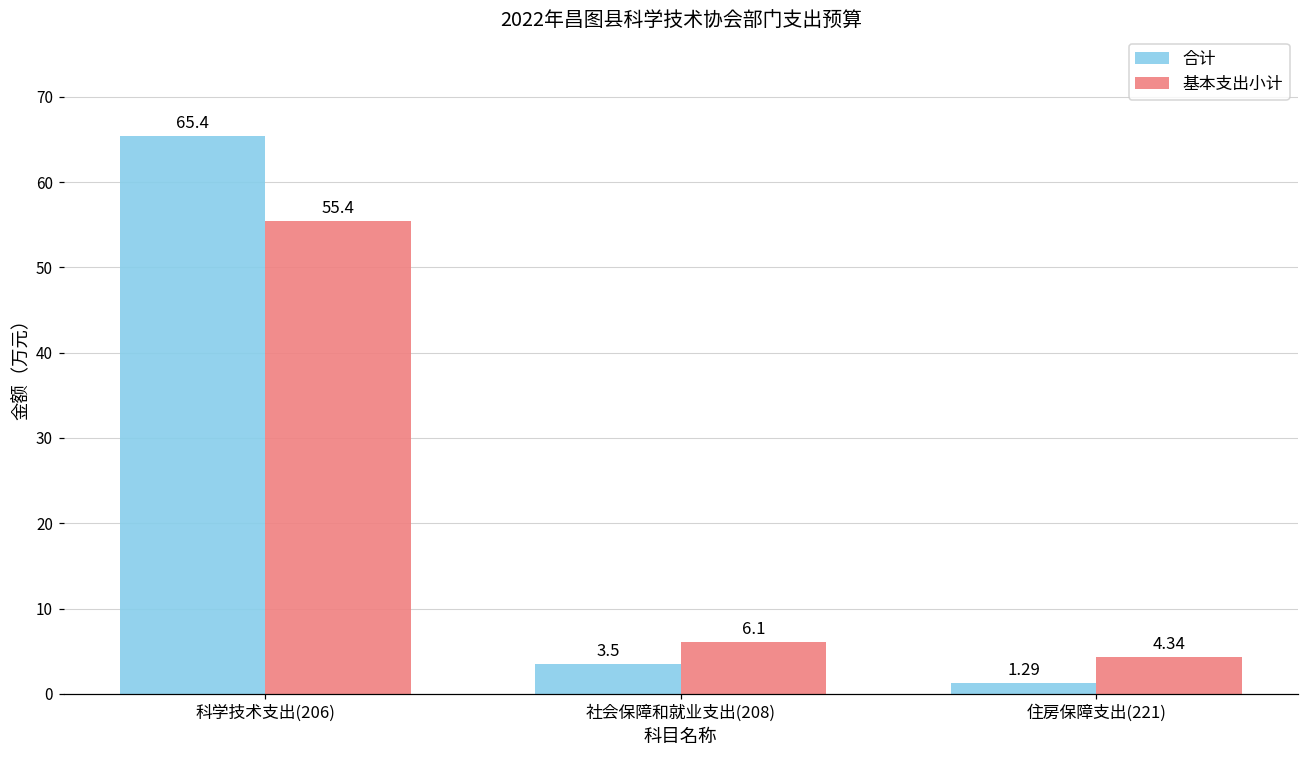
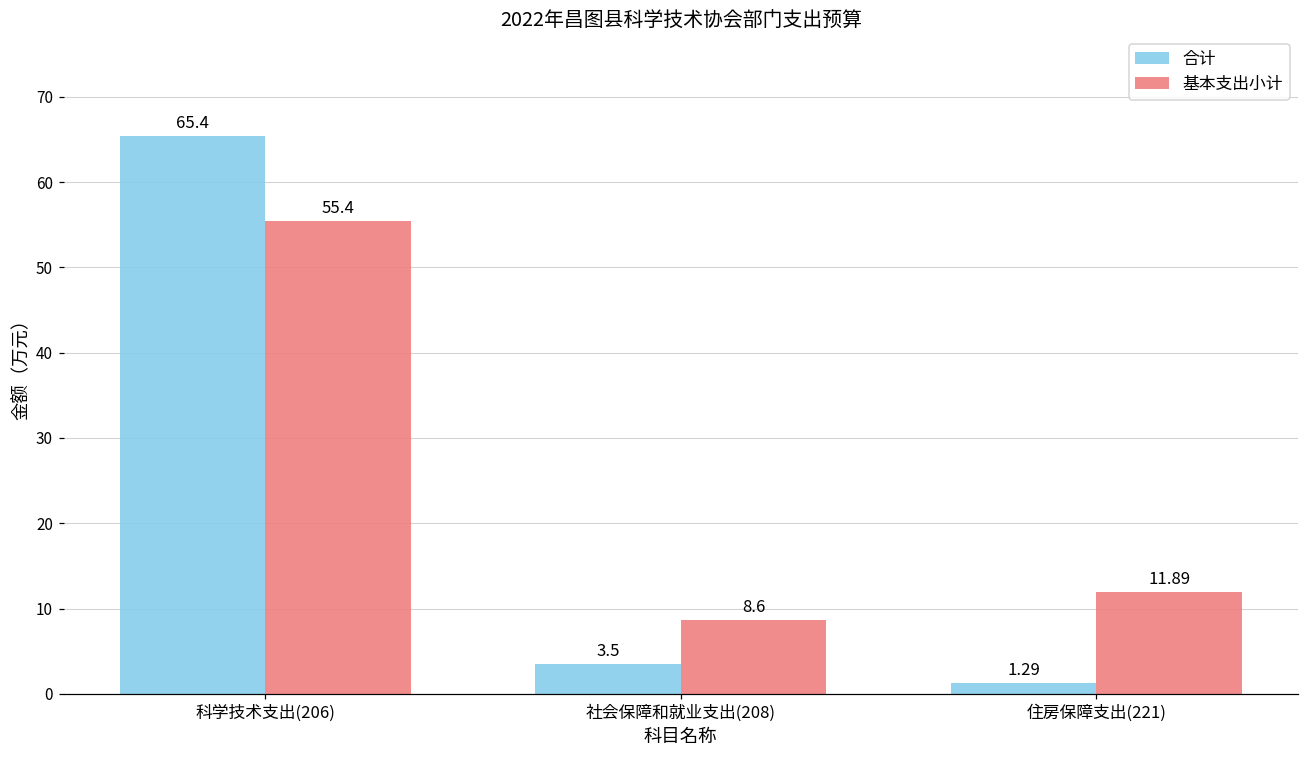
  {
    "合计": {
      "科学技术支出(206)": 65.4,
      "社会保障和就业支出(208)": 3.5,
      "住房保障支出(221)": 1.29
    },
    "基本支出小计": {
      "科学技术支出(206)": 55.4,
-     "社会保障和就业支出(208)": 6.1,
-     "住房保障支出(221)": 4.34
+     "社会保障和就业支出(208)": 8.6,
+     "住房保障支出(221)": 11.89
    }
  }
